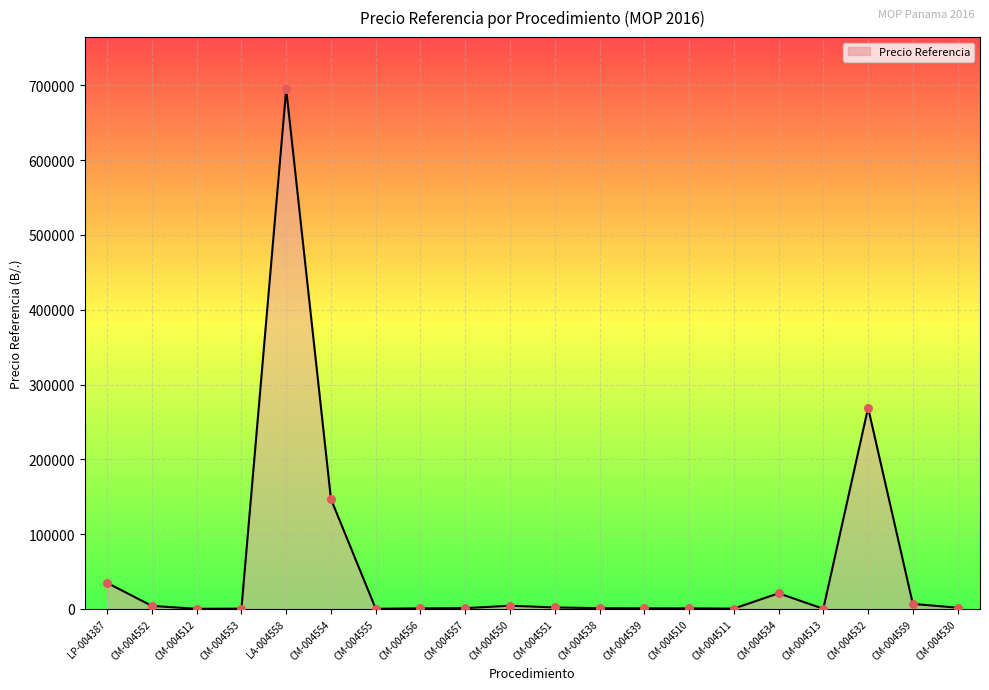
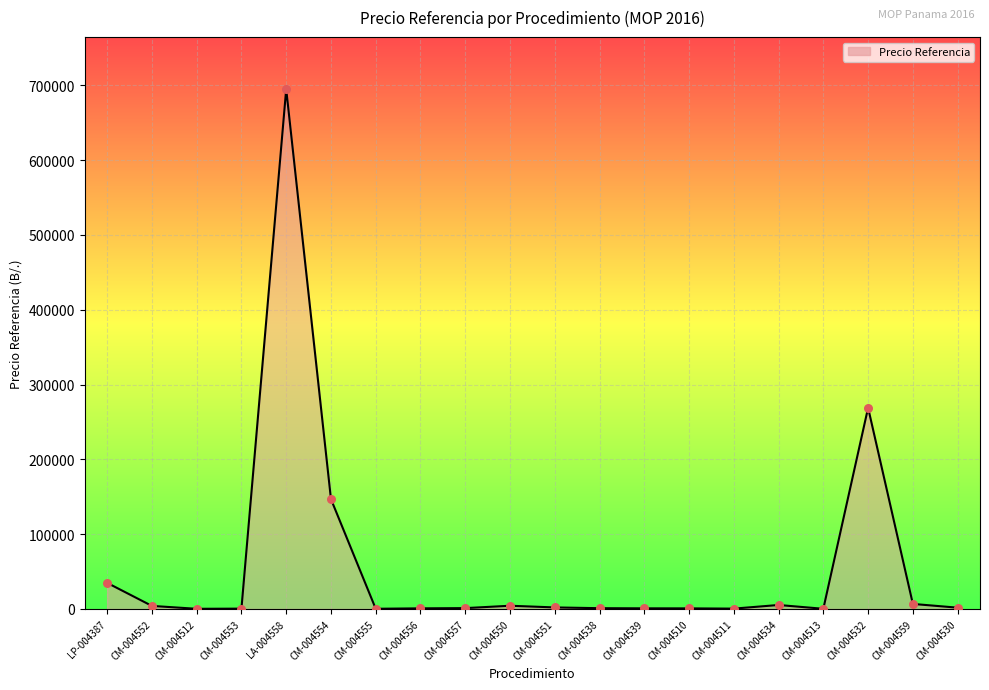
  {
    "LP-004387": 30000,
    "CM-004552": 0,
    "CM-004512": 0,
    "CM-004553": 0,
    "LA-004558": 690000,
    "CM-004554": 150000,
    "CM-004555": 0,
    "CM-004556": 0,
    "CM-004557": 0,
    "CM-004550": 0,
    "CM-004551": 0,
    "CM-004538": 0,
    "CM-004539": 0,
    "CM-004510": 0,
    "CM-004511": 0,
-   "CM-004534": 20000,
+   "CM-004534": 10000,
    "CM-004513": 0,
    "CM-004532": 270000,
    "CM-004559": 10000,
    "CM-004530": 0
  }
